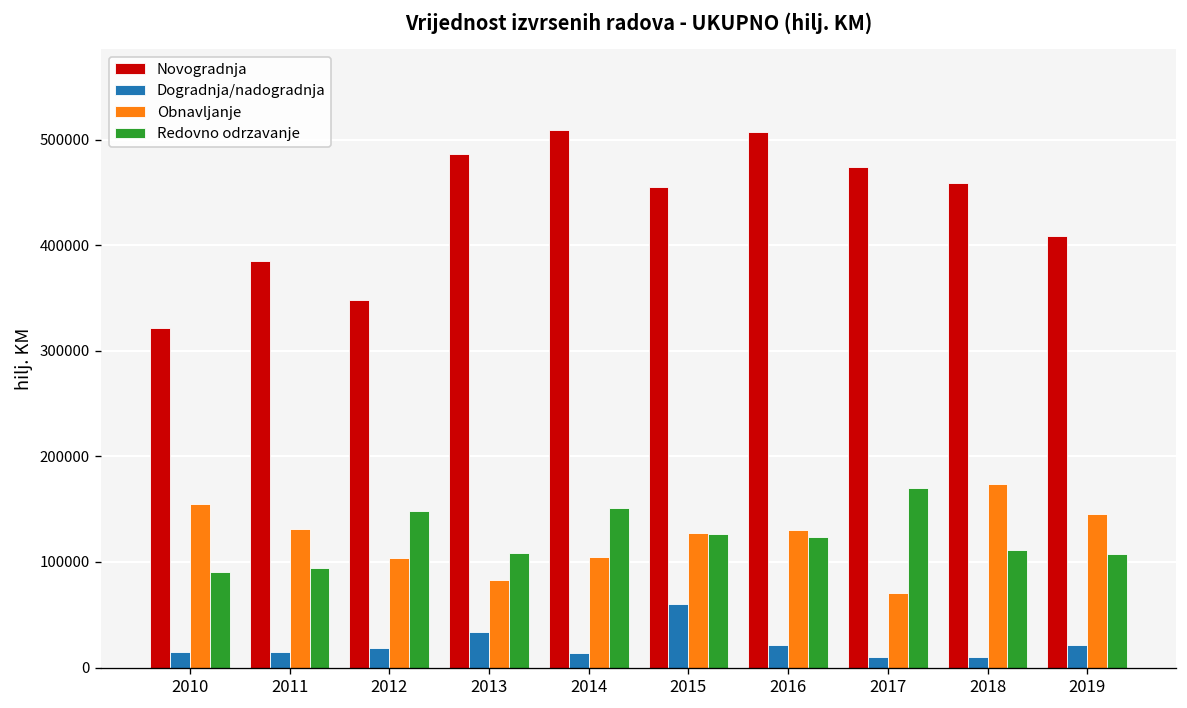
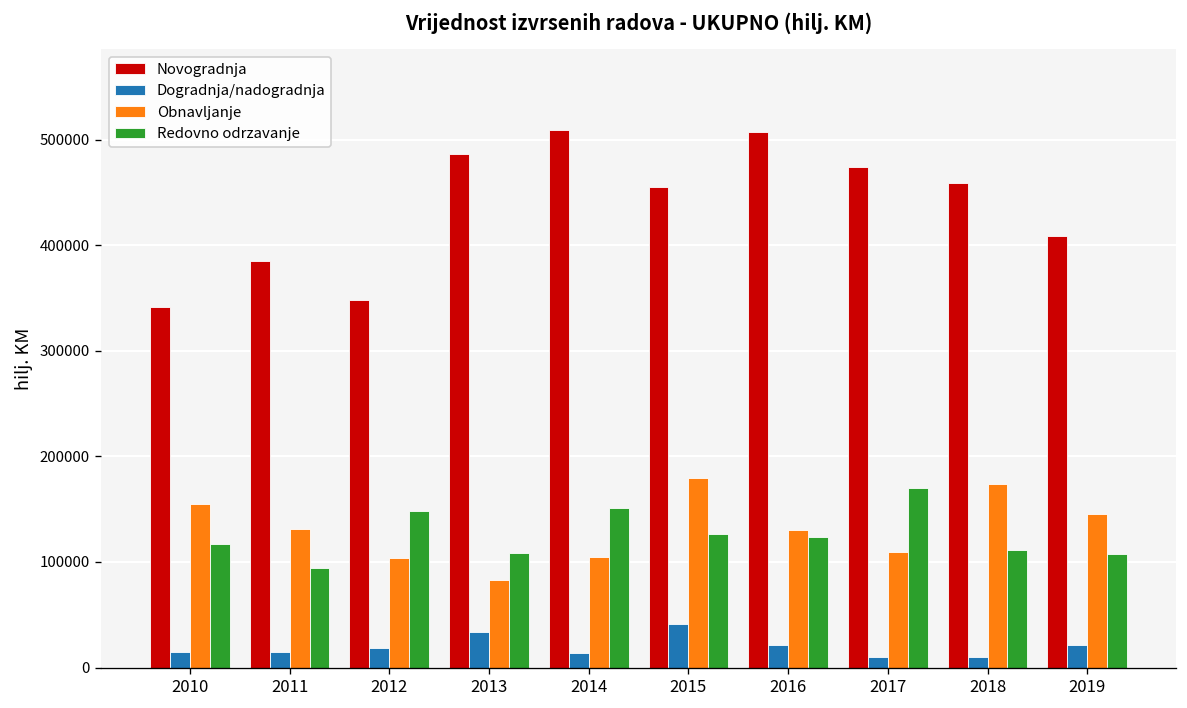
  {
    "Novogradnja": {
-     "2010": 320000,
+     "2010": 340000,
      "2011": 380000,
      "2012": 350000,
      "2013": 490000,
      "2014": 510000,
      "2015": 450000,
      "2016": 510000,
      "2017": 470000,
      "2018": 460000,
      "2019": 410000
    },
    "Dogradnja/nadogradnja": {
      "2010": 10000,
      "2011": 10000,
      "2012": 20000,
      "2013": 30000,
      "2014": 10000,
-     "2015": 60000,
+     "2015": 40000,
      "2016": 20000,
      "2017": 10000,
      "2018": 10000,
      "2019": 20000
    },
    "Obnavljanje": {
      "2010": 150000,
      "2011": 130000,
      "2012": 100000,
      "2013": 80000,
      "2014": 100000,
-     "2015": 130000,
+     "2015": 180000,
      "2016": 130000,
-     "2017": 70000,
+     "2017": 110000,
      "2018": 170000,
      "2019": 150000
    },
    "Redovno odrzavanje": {
-     "2010": 90000,
+     "2010": 120000,
      "2011": 90000,
      "2012": 150000,
      "2013": 110000,
      "2014": 150000,
      "2015": 130000,
      "2016": 120000,
      "2017": 170000,
      "2018": 110000,
      "2019": 110000
    }
  }
